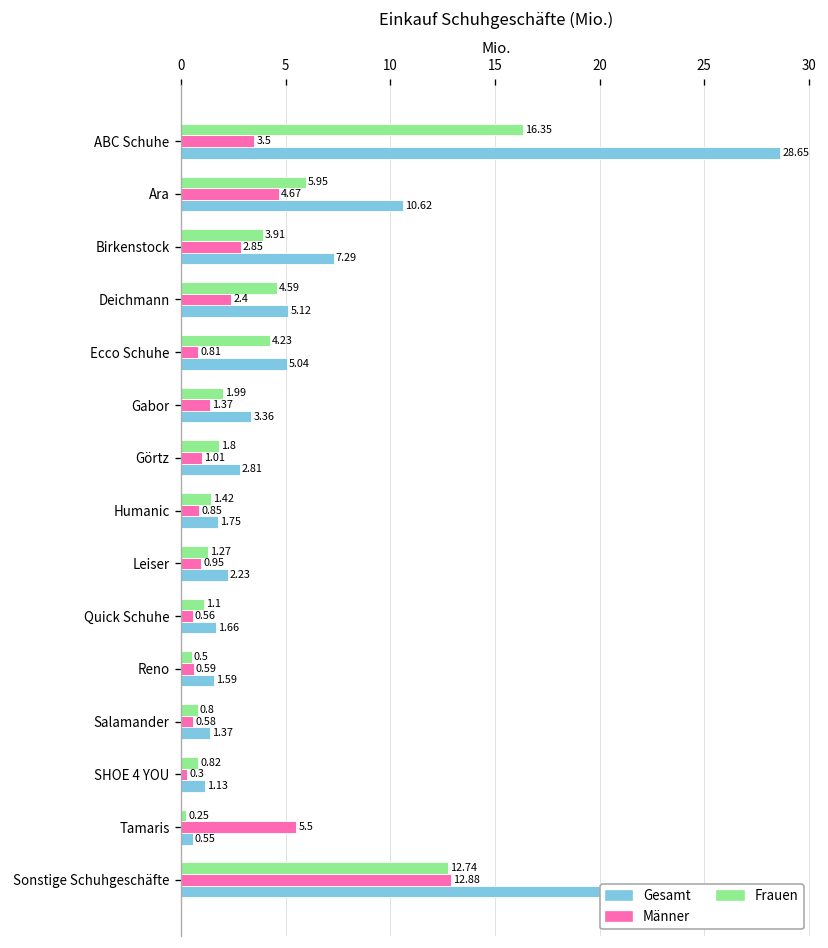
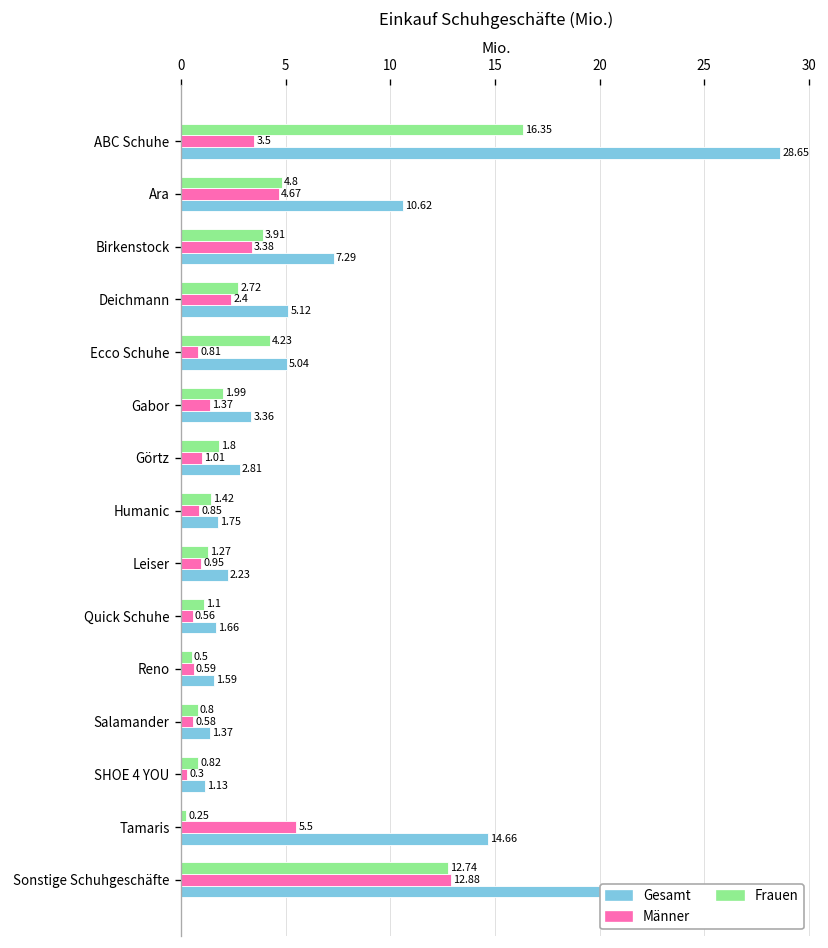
  {
    "Gesamt": {
      "ABC Schuhe": 28.65,
      "Ara": 10.62,
      "Birkenstock": 7.29,
      "Deichmann": 5.12,
      "Ecco Schuhe": 5.04,
      "Gabor": 3.36,
      "Görtz": 2.81,
      "Humanic": 1.75,
      "Leiser": 2.23,
      "Quick Schuhe": 1.66,
      "Reno": 1.59,
      "Salamander": 1.37,
      "SHOE 4 YOU": 1.13,
-     "Tamaris": 0.55
+     "Tamaris": 14.66
    },
    "Männer": {
      "ABC Schuhe": 3.5,
      "Ara": 4.67,
-     "Birkenstock": 2.85,
+     "Birkenstock": 3.38,
      "Deichmann": 2.4,
      "Ecco Schuhe": 0.81,
      "Gabor": 1.37,
      "Görtz": 1.01,
      "Humanic": 0.85,
      "Leiser": 0.95,
      "Quick Schuhe": 0.56,
      "Reno": 0.59,
      "Salamander": 0.58,
      "SHOE 4 YOU": 0.3,
      "Tamaris": 5.5,
      "Sonstige Schuhgeschäfte": 12.88
    },
    "Frauen": {
      "ABC Schuhe": 16.35,
-     "Ara": 5.95,
+     "Ara": 4.8,
      "Birkenstock": 3.91,
-     "Deichmann": 4.59,
+     "Deichmann": 2.72,
      "Ecco Schuhe": 4.23,
      "Gabor": 1.99,
      "Görtz": 1.8,
      "Humanic": 1.42,
      "Leiser": 1.27,
      "Quick Schuhe": 1.1,
      "Reno": 0.5,
      "Salamander": 0.8,
      "SHOE 4 YOU": 0.82,
      "Tamaris": 0.25,
      "Sonstige Schuhgeschäfte": 12.74
    }
  }
